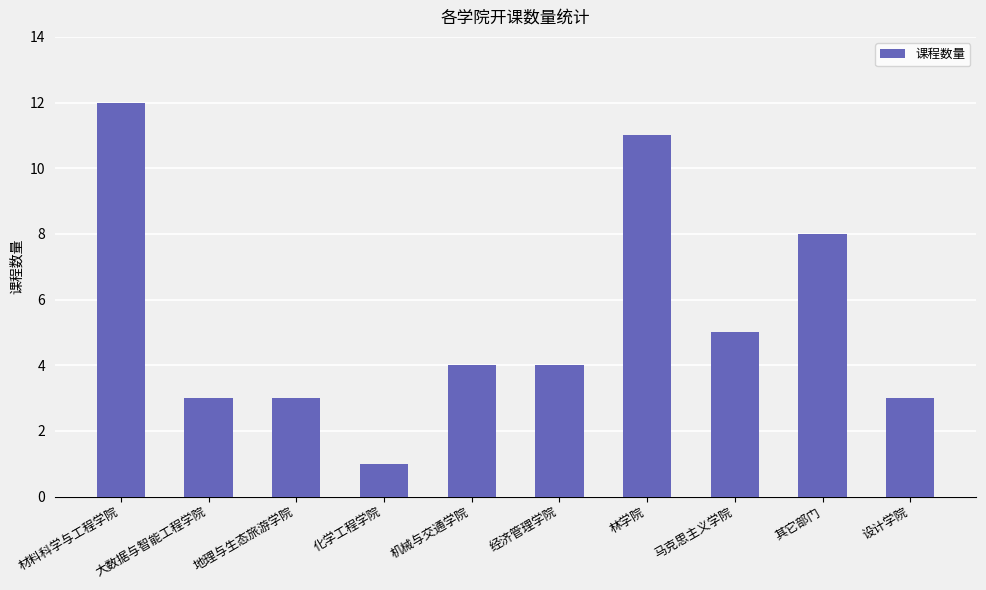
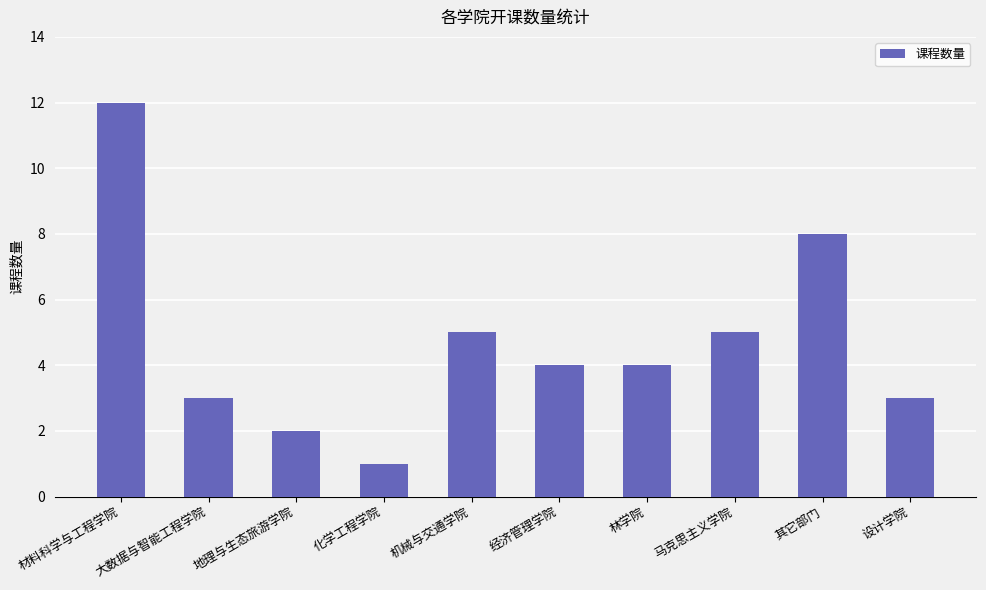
  {
    "材料科学与工程学院": 12,
    "大数据与智能工程学院": 3,
-   "地理与生态旅游学院": 3,
+   "地理与生态旅游学院": 2,
    "化学工程学院": 1,
-   "机械与交通学院": 4,
+   "机械与交通学院": 5,
    "经济管理学院": 4,
-   "林学院": 11,
+   "林学院": 4,
    "马克思主义学院": 5,
    "其它部门": 8,
    "设计学院": 3
  }
